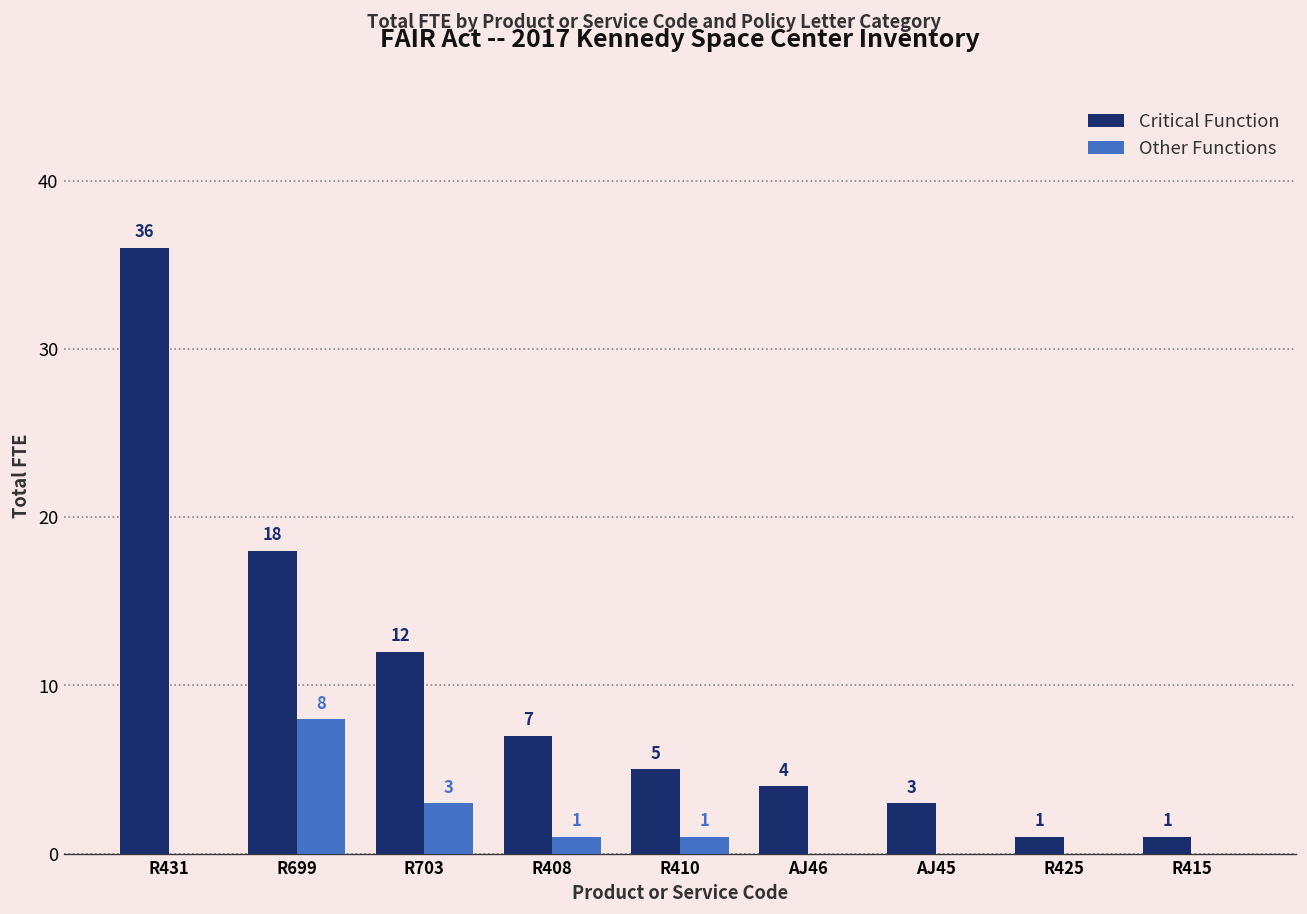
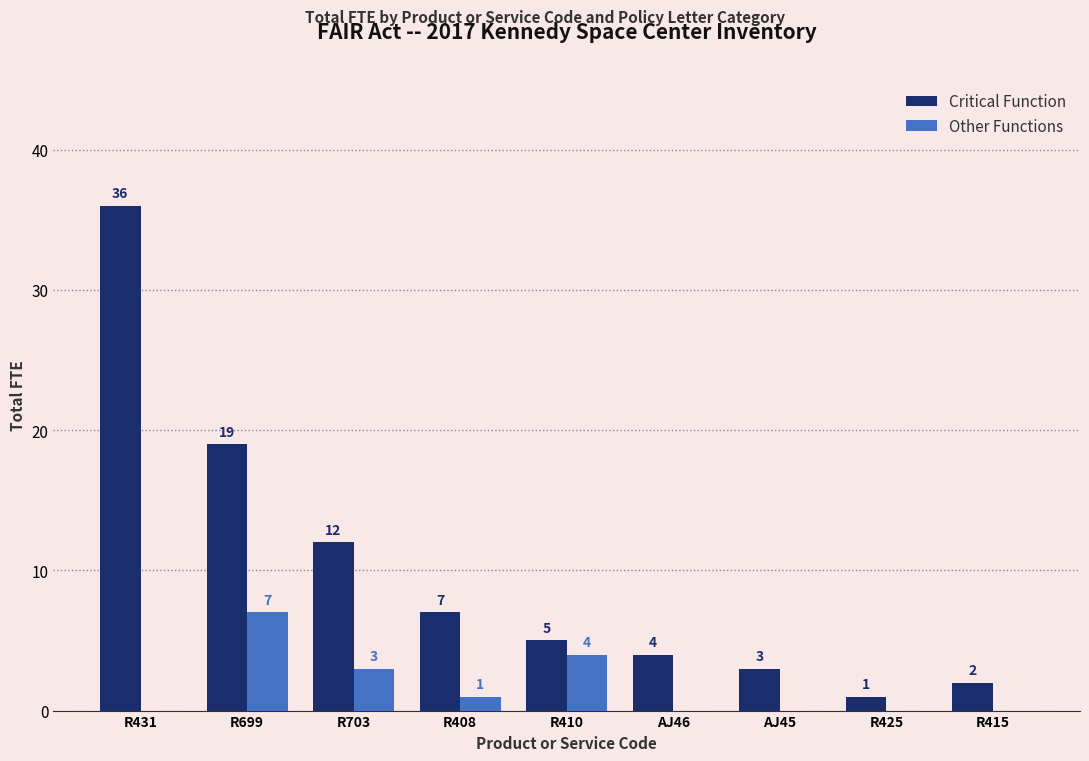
  {
    "Critical Function": {
      "R431": 36,
-     "R699": 18,
+     "R699": 19,
      "R703": 12,
      "R408": 7,
      "R410": 5,
      "AJ46": 4,
      "AJ45": 3,
      "R425": 1,
-     "R415": 1
+     "R415": 2
    },
    "Other Functions": {
-     "R699": 8,
+     "R699": 7,
      "R703": 3,
      "R408": 1,
-     "R410": 1
+     "R410": 4
    }
  }
